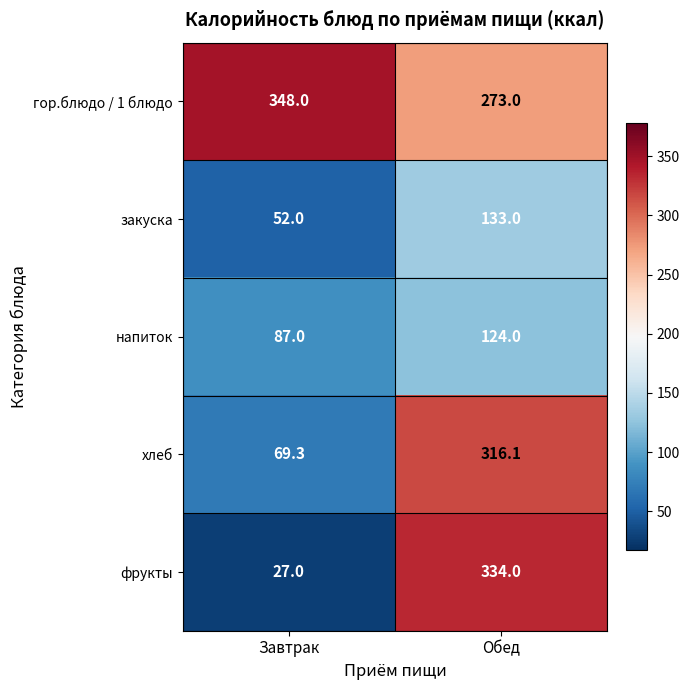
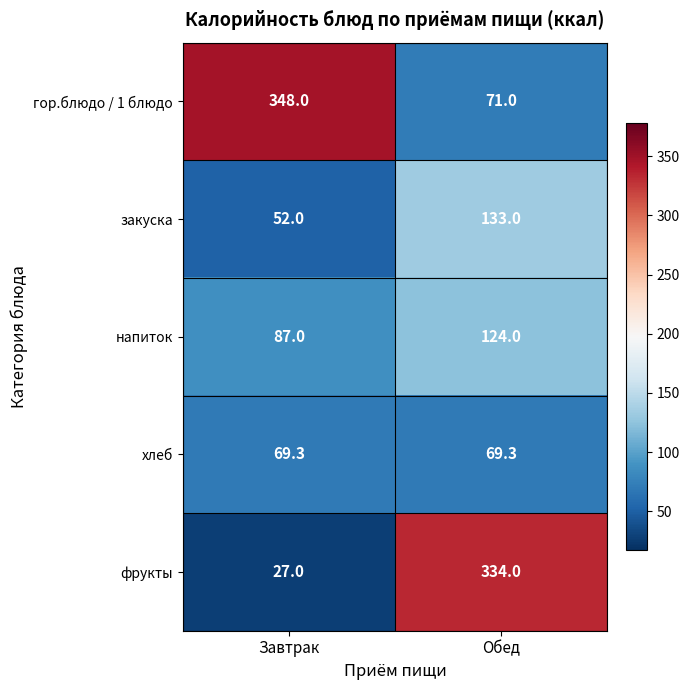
  {
    "гор.блюдо / 1 блюдо": {
      "Завтрак": 348.0,
-     "Обед": 273.0
+     "Обед": 71.0
    },
    "закуска": {
      "Завтрак": 52.0,
      "Обед": 133.0
    },
    "напиток": {
      "Завтрак": 87.0,
      "Обед": 124.0
    },
    "хлеб": {
      "Завтрак": 69.3,
-     "Обед": 316.1
+     "Обед": 69.3
    },
    "фрукты": {
      "Завтрак": 27.0,
      "Обед": 334.0
    }
  }
